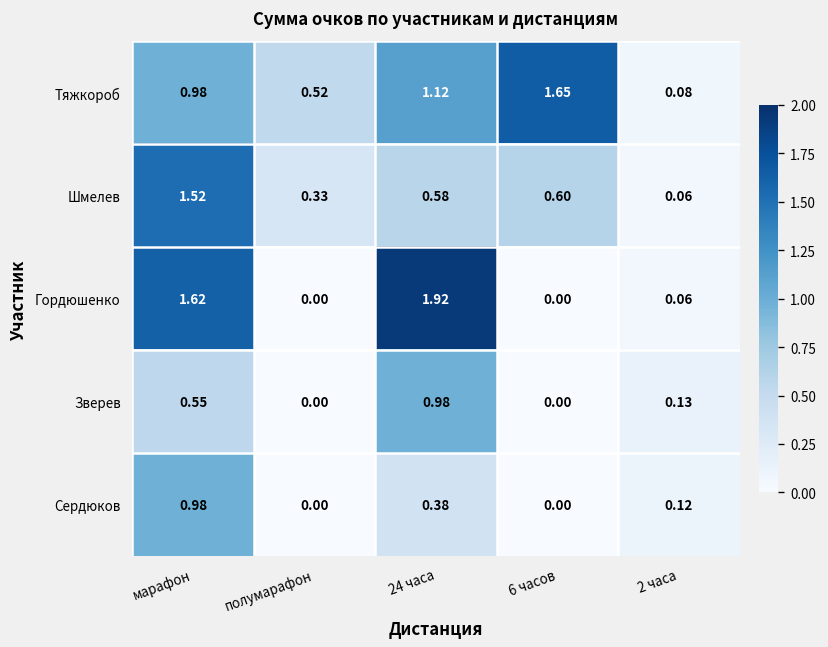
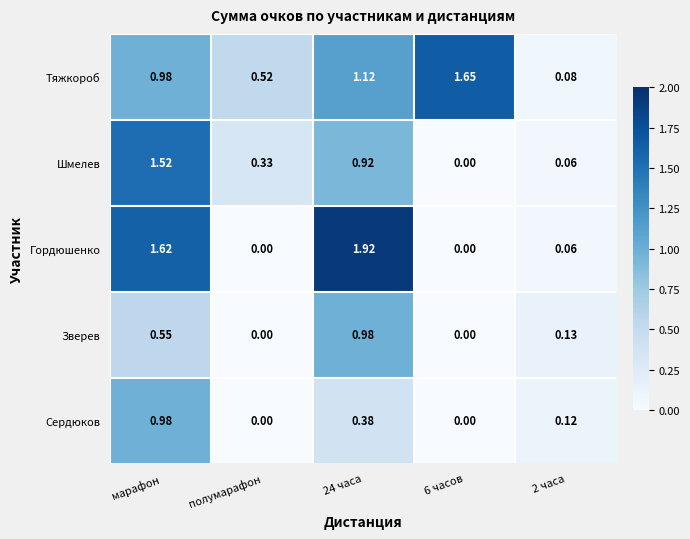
  {
    "Тяжкороб": {
      "марафон": 0.98,
      "полумарафон": 0.52,
      "24 часа": 1.12,
      "6 часов": 1.65,
      "2 часа": 0.08
    },
    "Шмелев": {
      "марафон": 1.52,
      "полумарафон": 0.33,
-     "24 часа": 0.58,
-     "6 часов": 0.60,
+     "24 часа": 0.92,
+     "6 часов": 0.00,
      "2 часа": 0.06
    },
    "Гордюшенко": {
      "марафон": 1.62,
      "полумарафон": 0.00,
      "24 часа": 1.92,
      "6 часов": 0.00,
      "2 часа": 0.06
    },
    "Зверев": {
      "марафон": 0.55,
      "полумарафон": 0.00,
      "24 часа": 0.98,
      "6 часов": 0.00,
      "2 часа": 0.13
    },
    "Сердюков": {
      "марафон": 0.98,
      "полумарафон": 0.00,
      "24 часа": 0.38,
      "6 часов": 0.00,
      "2 часа": 0.12
    }
  }
